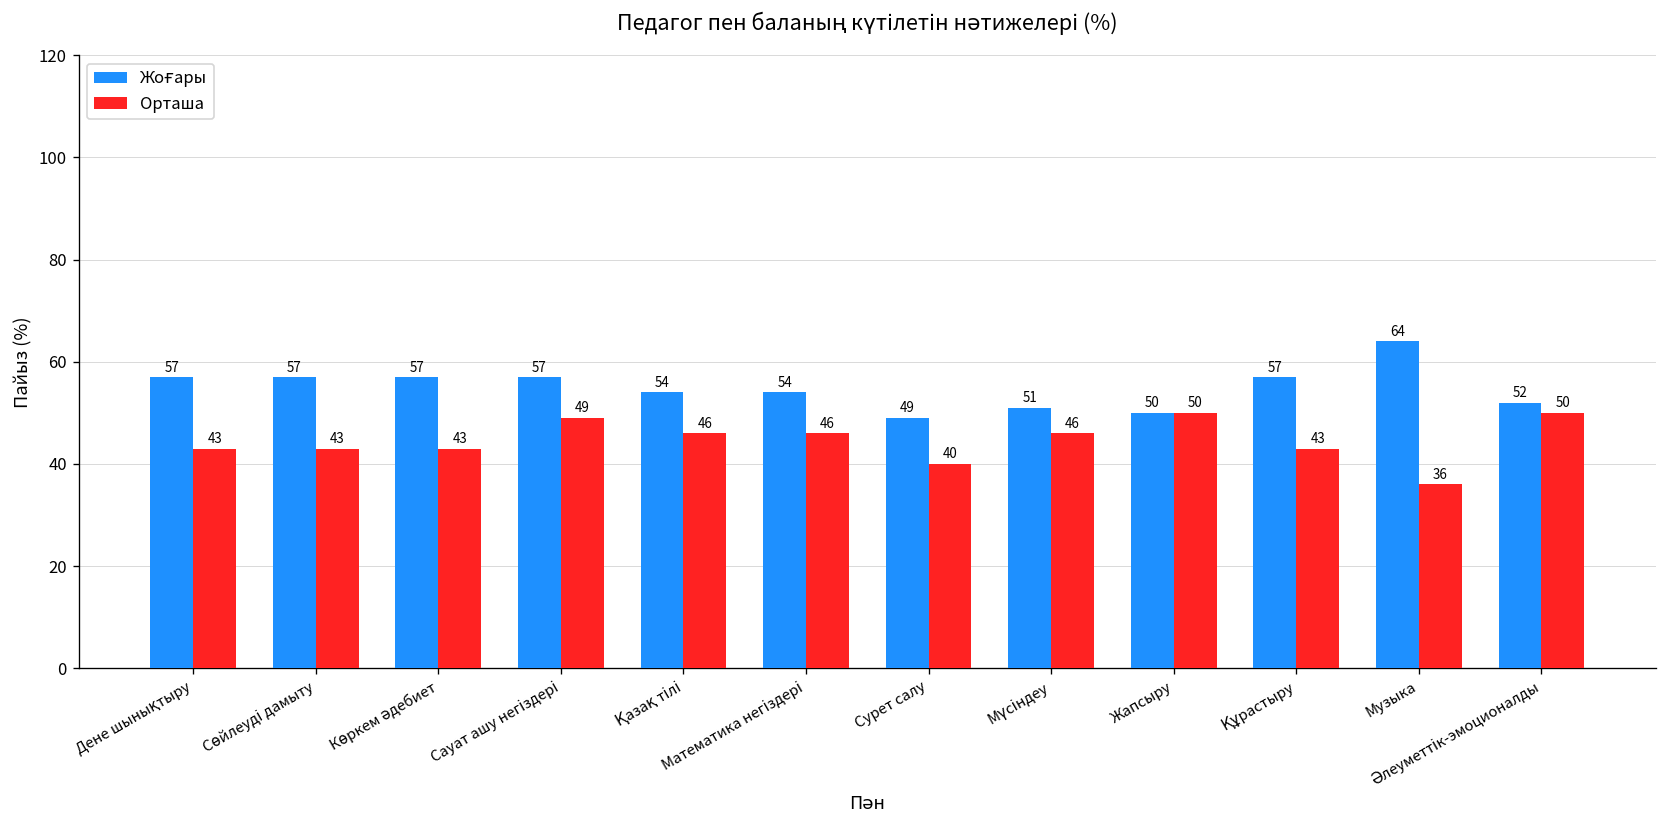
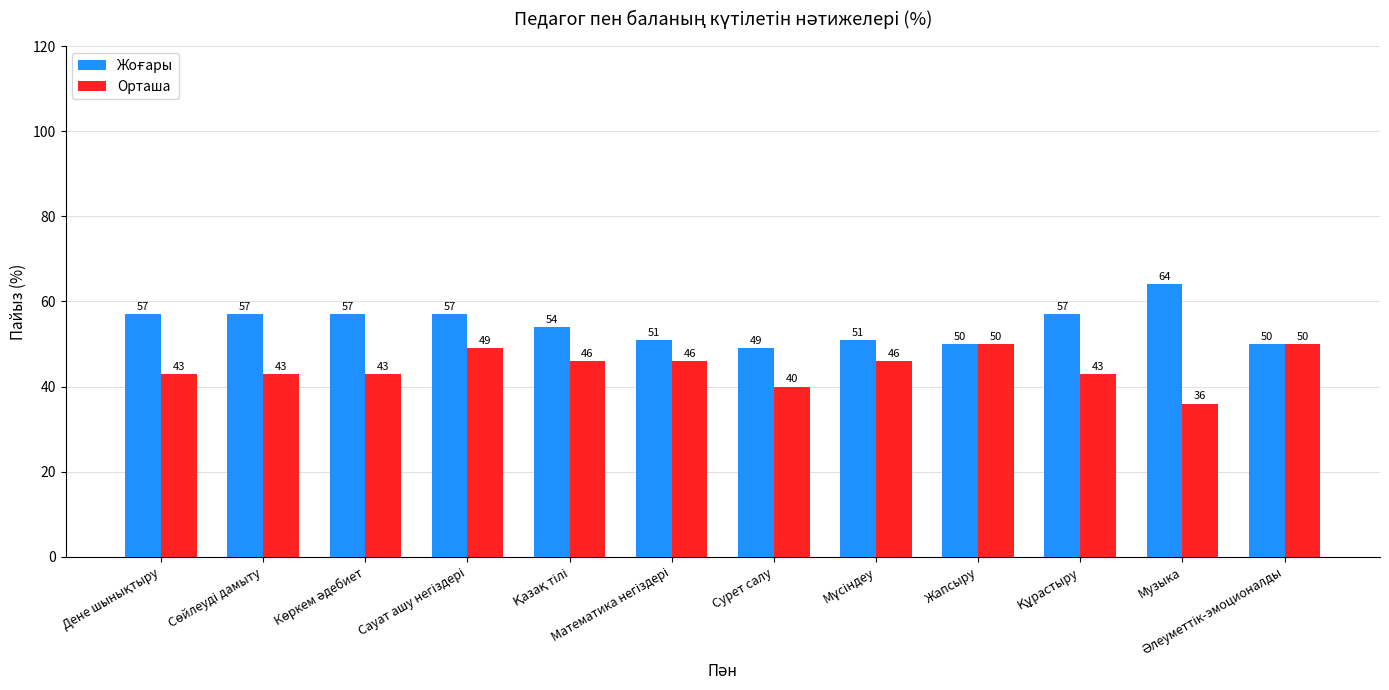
  {
    "Жоғары": {
      "Дене шынықтыру": 57,
      "Сөйлеуді дамыту": 57,
      "Көркем әдебиет": 57,
      "Сауат ашу негіздері": 57,
      "Қазақ тілі": 54,
-     "Математика негіздері": 54,
+     "Математика негіздері": 51,
      "Сурет салу": 49,
      "Мүсіндеу": 51,
      "Жапсыру": 50,
      "Құрастыру": 57,
      "Музыка": 64,
-     "Әлеуметтік-эмоционалды": 52
+     "Әлеуметтік-эмоционалды": 50
    },
    "Орташа": {
      "Дене шынықтыру": 43,
      "Сөйлеуді дамыту": 43,
      "Көркем әдебиет": 43,
      "Сауат ашу негіздері": 49,
      "Қазақ тілі": 46,
      "Математика негіздері": 46,
      "Сурет салу": 40,
      "Мүсіндеу": 46,
      "Жапсыру": 50,
      "Құрастыру": 43,
      "Музыка": 36,
      "Әлеуметтік-эмоционалды": 50
    }
  }
